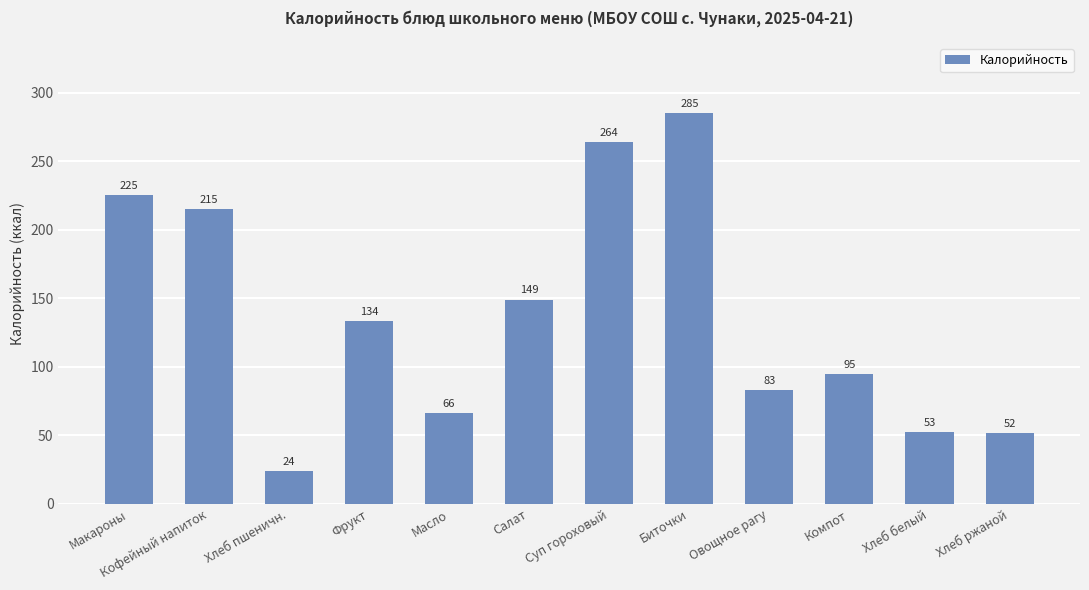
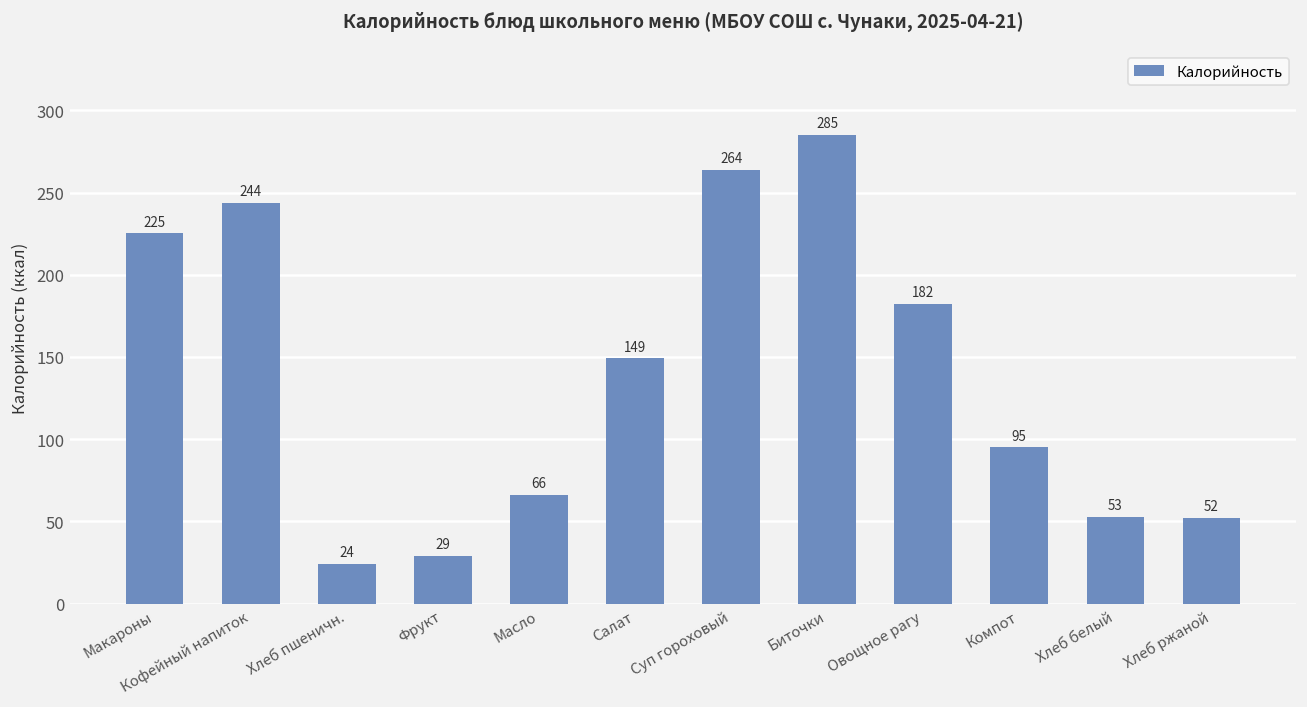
  {
    "Макароны": 225,
-   "Кофейный напиток": 215,
+   "Кофейный напиток": 244,
    "Хлеб пшеничн.": 24,
-   "Фрукт": 134,
+   "Фрукт": 29,
    "Масло": 66,
    "Салат": 149,
    "Суп гороховый": 264,
    "Биточки": 285,
-   "Овощное рагу": 83,
+   "Овощное рагу": 182,
    "Компот": 95,
    "Хлеб белый": 53,
    "Хлеб ржаной": 52
  }
